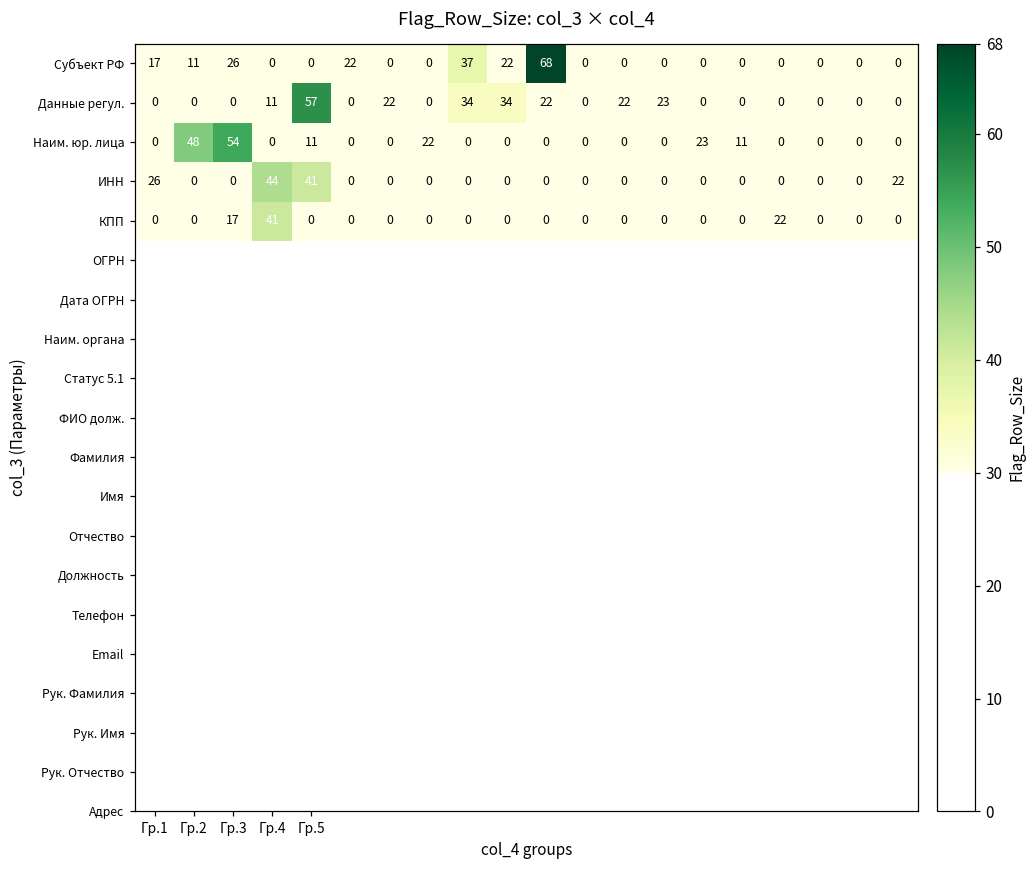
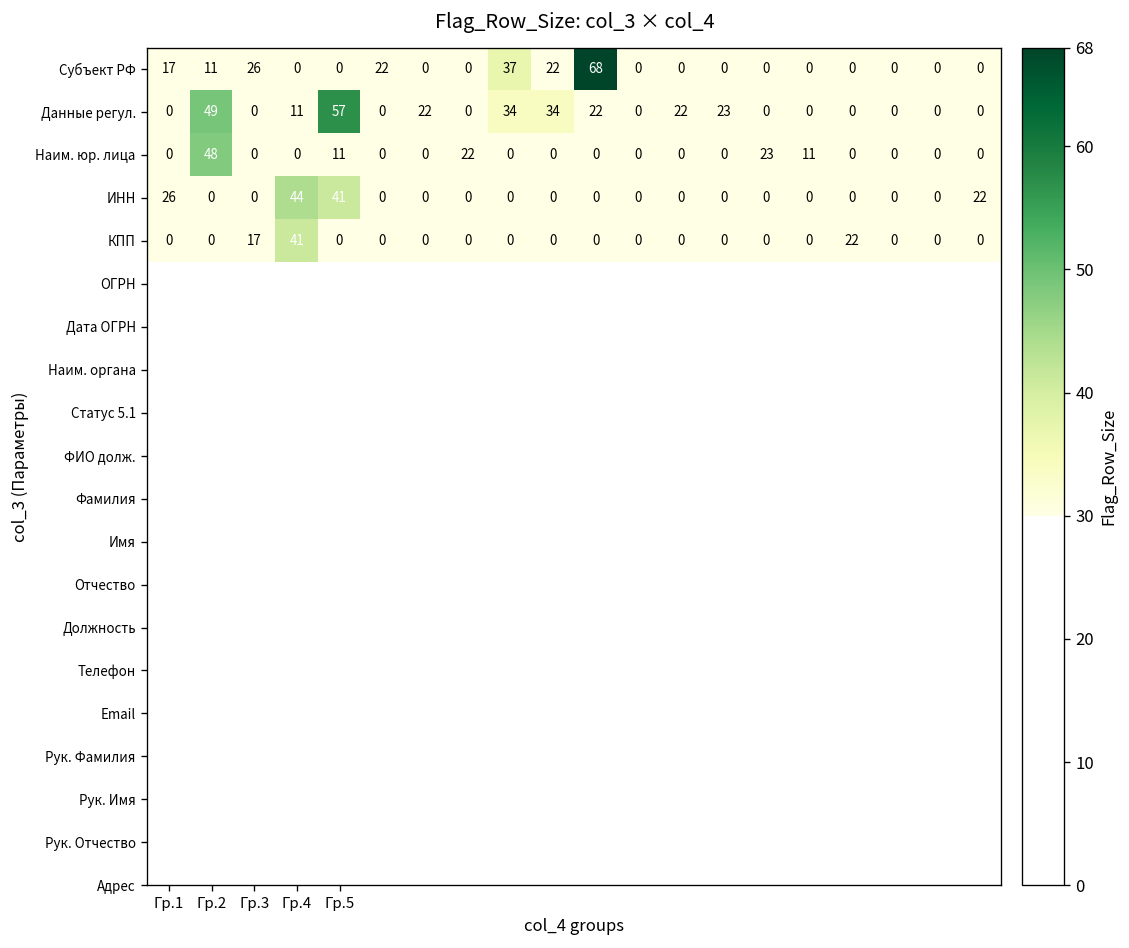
  {
    "Субъект РФ": {
      "Гр.1": 17,
      "Гр.2": 11,
      "Гр.3": 26,
      "Гр.4": 0,
      "Гр.5": 0
    },
    "Данные регул.": {
      "Гр.1": 0,
-     "Гр.2": 0,
+     "Гр.2": 49,
      "Гр.3": 0,
      "Гр.4": 11,
      "Гр.5": 57
    },
    "Наим. юр. лица": {
      "Гр.1": 0,
      "Гр.2": 48,
-     "Гр.3": 54,
+     "Гр.3": 0,
      "Гр.4": 0,
      "Гр.5": 11
    },
    "ИНН": {
      "Гр.1": 26,
      "Гр.2": 0,
      "Гр.3": 0,
      "Гр.4": 44,
      "Гр.5": 41
    },
    "КПП": {
      "Гр.1": 0,
      "Гр.2": 0,
      "Гр.3": 17,
      "Гр.4": 41,
      "Гр.5": 0
    }
  }
